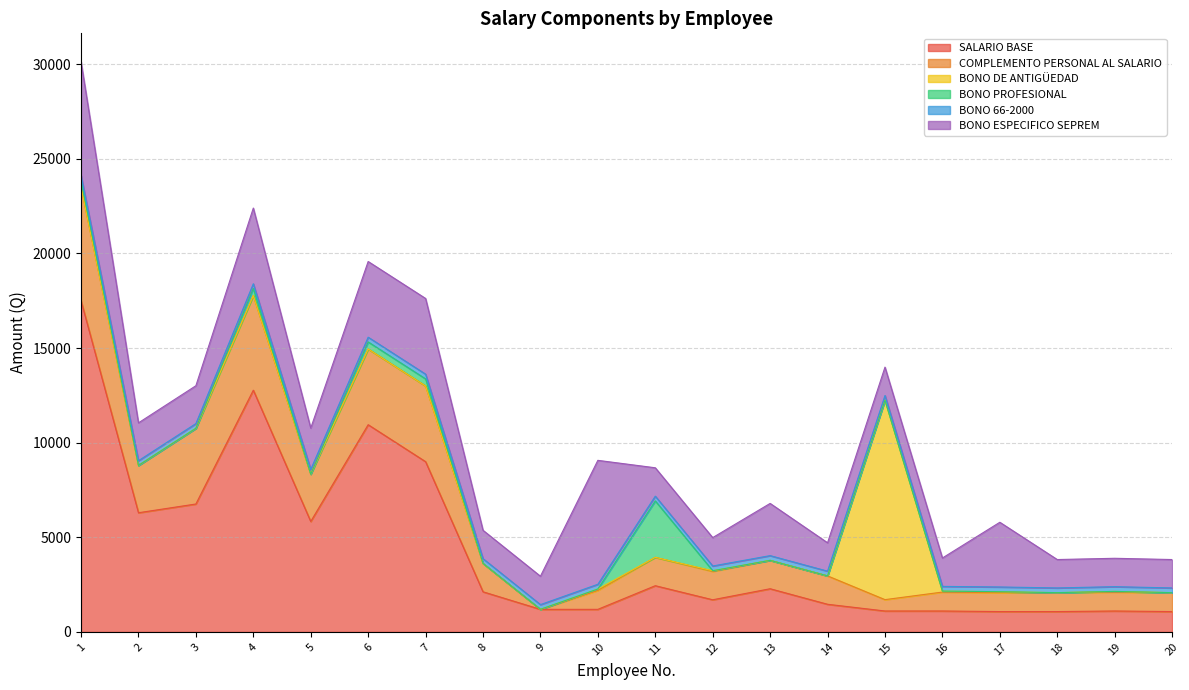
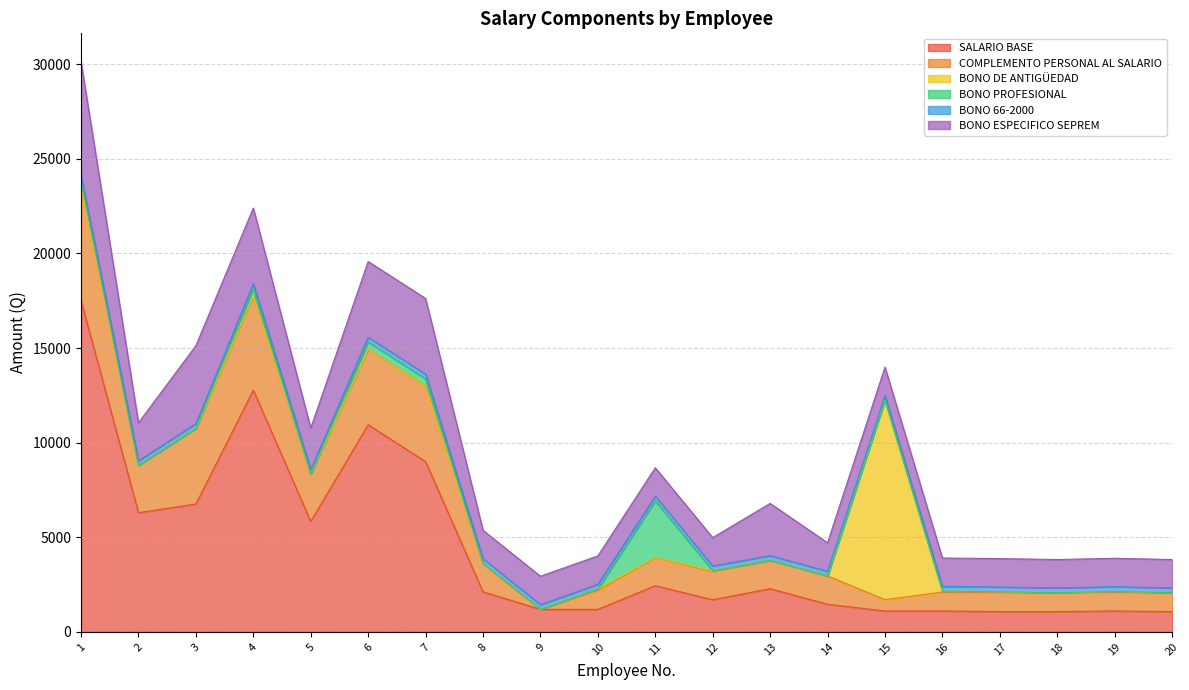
  {
    "BONO PROFESIONAL": {
      "1": 400,
      "4": 400,
      "6": 400,
      "7": 400,
      "11": 3000
    },
    "BONO 66-2000": {
      "1": 300,
      "2": 300,
      "3": 300,
      "4": 300,
      "5": 300,
      "6": 300,
      "7": 300,
      "8": 300,
      "9": 300,
      "10": 300,
      "11": 300,
      "12": 300,
      "13": 300,
      "14": 300,
      "15": 300,
      "16": 300,
      "17": 300,
      "18": 300,
      "19": 300,
      "20": 300
    },
    "BONO ESPECIFICO SEPREM": {
      "1": 6000,
      "2": 2000,
-     "3": 2000,
+     "3": 4100,
      "4": 4000,
      "5": 2200,
      "6": 4000,
      "7": 4000,
      "8": 1500,
      "9": 1500,
-     "10": 6500,
+     "10": 1500,
      "11": 1500,
      "12": 1500,
      "13": 2800,
      "14": 1500,
      "15": 1500,
      "16": 1500,
-     "17": 3400,
+     "17": 1500,
      "18": 1500,
      "19": 1500,
      "20": 1500
    }
  }
